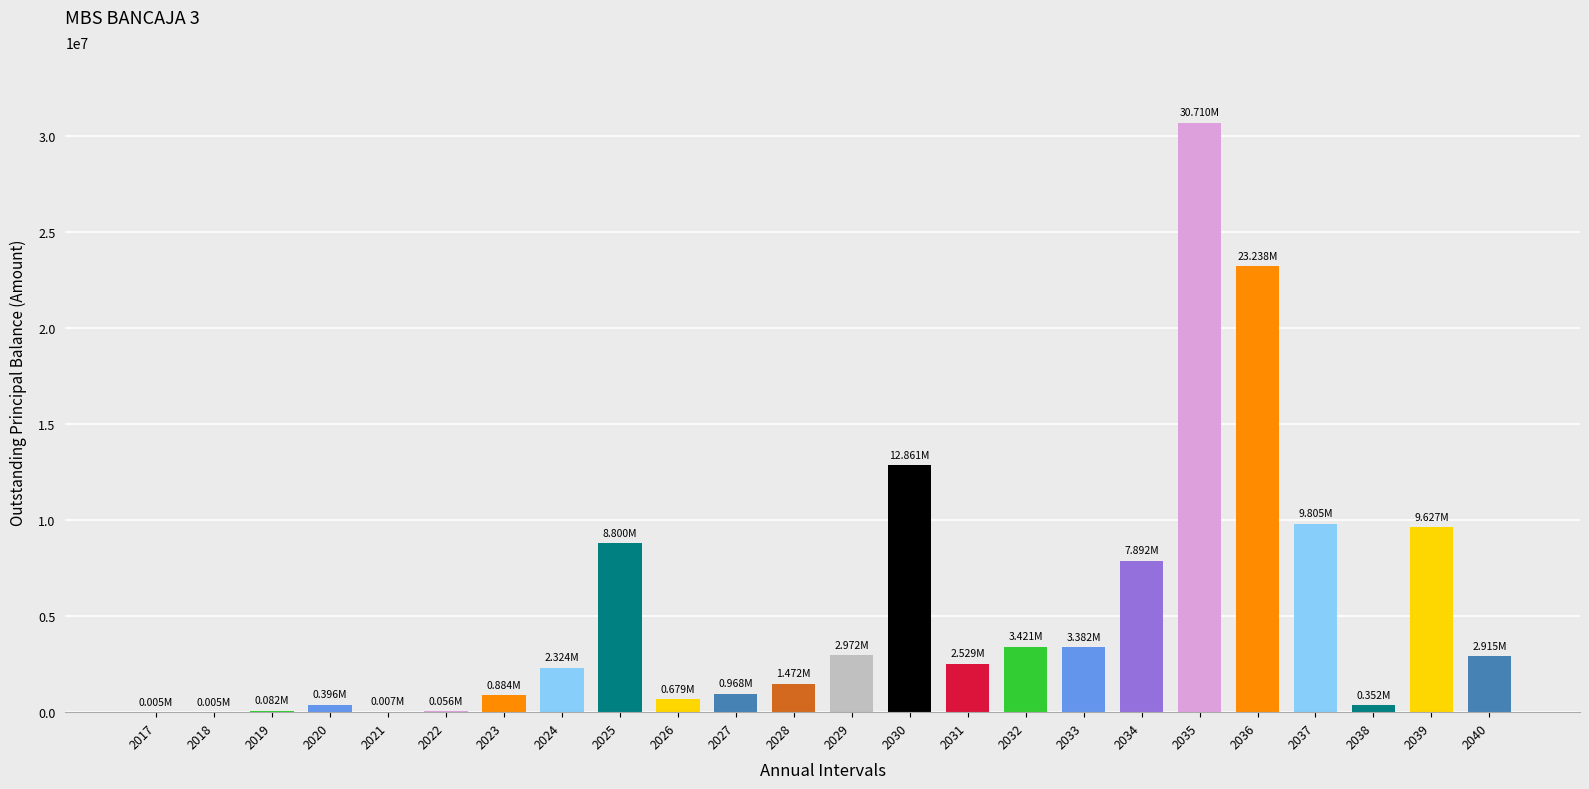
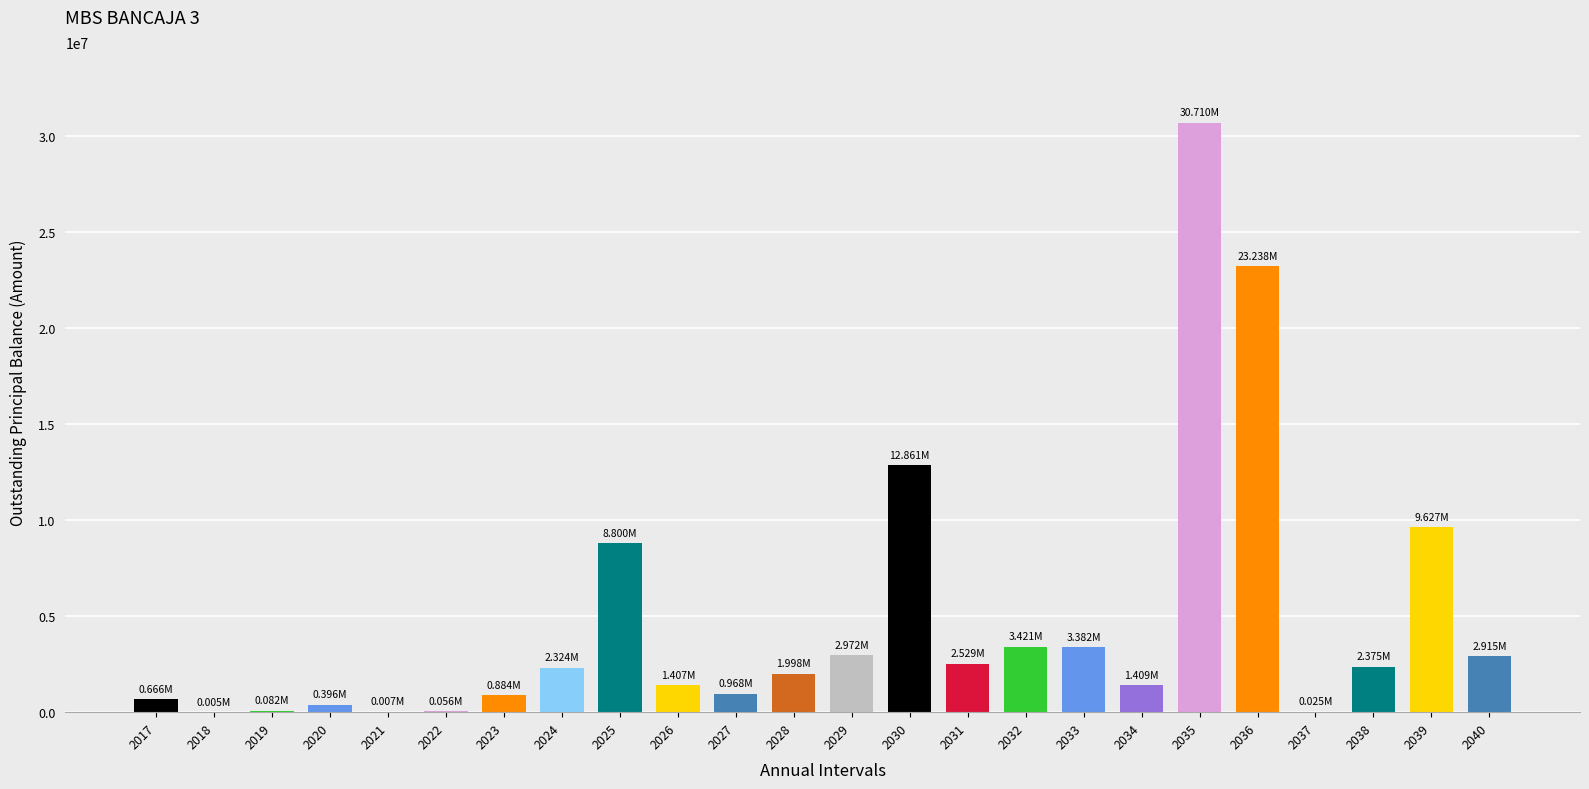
  {
-   "2017": "0.005M",
+   "2017": "0.666M",
    "2018": "0.005M",
    "2019": "0.082M",
    "2020": "0.396M",
    "2021": "0.007M",
    "2022": "0.056M",
    "2023": "0.884M",
    "2024": "2.324M",
    "2025": "8.800M",
-   "2026": "0.679M",
+   "2026": "1.407M",
    "2027": "0.968M",
-   "2028": "1.472M",
+   "2028": "1.998M",
    "2029": "2.972M",
    "2030": "12.861M",
    "2031": "2.529M",
    "2032": "3.421M",
    "2033": "3.382M",
-   "2034": "7.892M",
+   "2034": "1.409M",
    "2035": "30.710M",
    "2036": "23.238M",
-   "2037": "9.805M",
-   "2038": "0.352M",
+   "2037": "0.025M",
+   "2038": "2.375M",
    "2039": "9.627M",
    "2040": "2.915M"
  }
